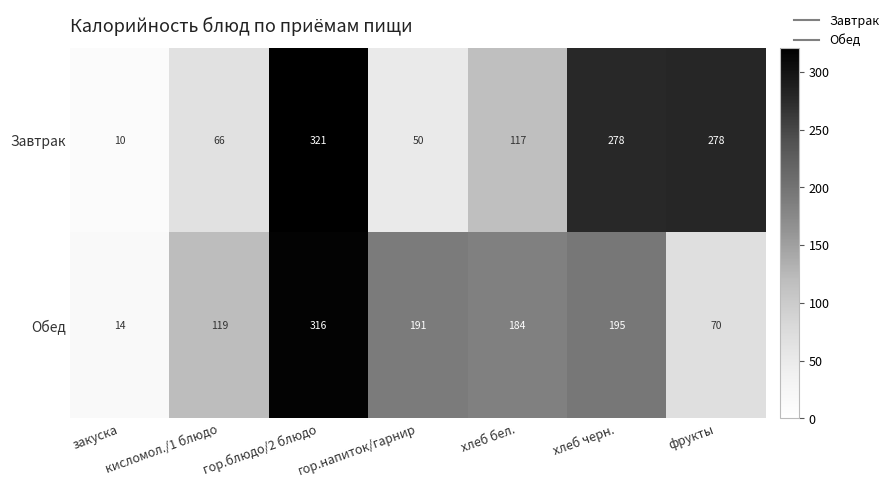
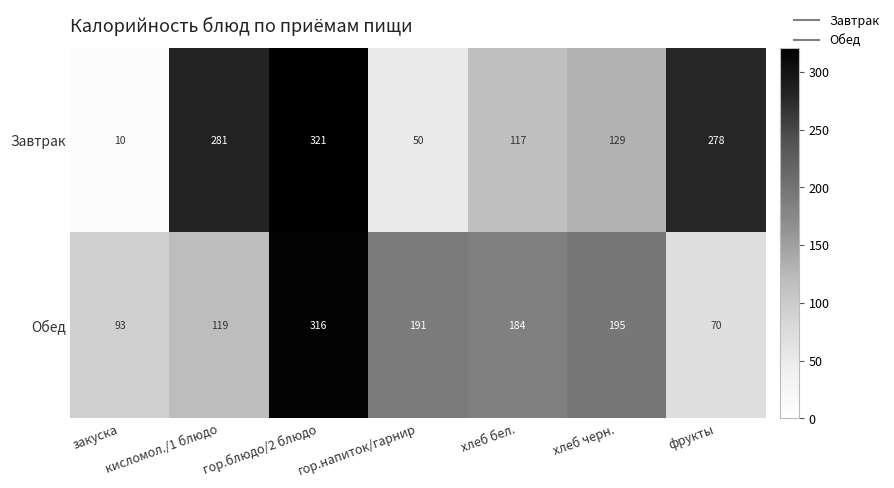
  {
    "Завтрак": {
      "закуска": 10,
-     "кисломол./1 блюдо": 66,
+     "кисломол./1 блюдо": 281,
      "гор.блюдо/2 блюдо": 321,
      "гор.напиток/гарнир": 50,
      "хлеб бел.": 117,
-     "хлеб черн.": 278,
+     "хлеб черн.": 129,
      "фрукты": 278
    },
    "Обед": {
-     "закуска": 14,
+     "закуска": 93,
      "кисломол./1 блюдо": 119,
      "гор.блюдо/2 блюдо": 316,
      "гор.напиток/гарнир": 191,
      "хлеб бел.": 184,
      "хлеб черн.": 195,
      "фрукты": 70
    }
  }
